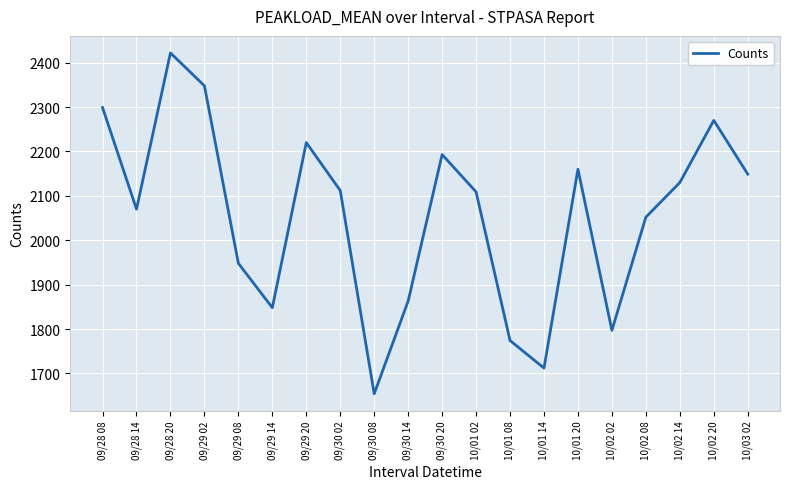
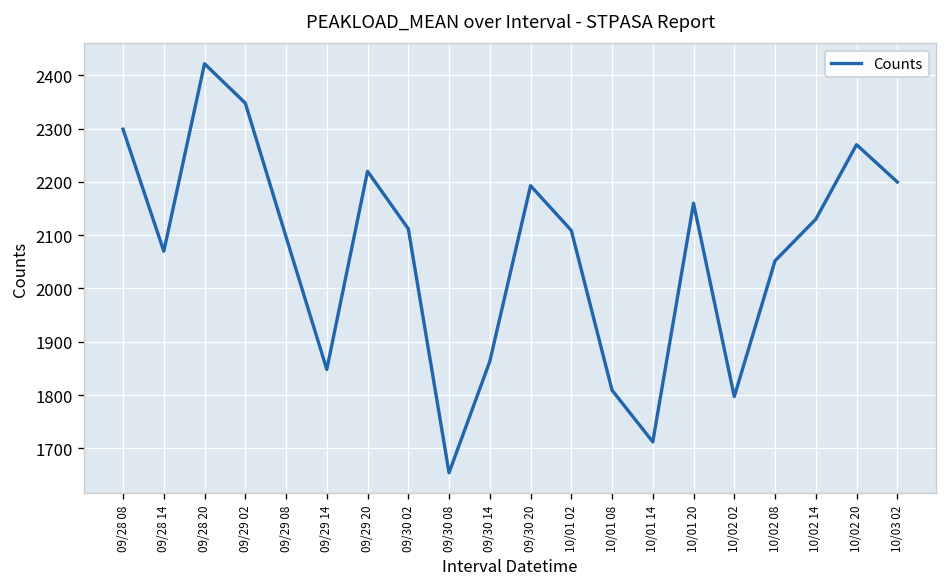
  {
    "09/28 08": 2300,
    "09/28 14": 2070,
    "09/28 20": 2420,
    "09/29 02": 2350,
-   "09/29 08": 1950,
+   "09/29 08": 2100,
    "09/29 14": 1850,
    "09/29 20": 2220,
    "09/30 02": 2110,
    "09/30 08": 1650,
    "09/30 14": 1860,
    "09/30 20": 2190,
    "10/01 02": 2110,
-   "10/01 08": 1770,
+   "10/01 08": 1810,
    "10/01 14": 1710,
    "10/01 20": 2160,
    "10/02 02": 1800,
    "10/02 08": 2050,
    "10/02 14": 2130,
    "10/02 20": 2270,
-   "10/03 02": 2150
+   "10/03 02": 2200
  }
